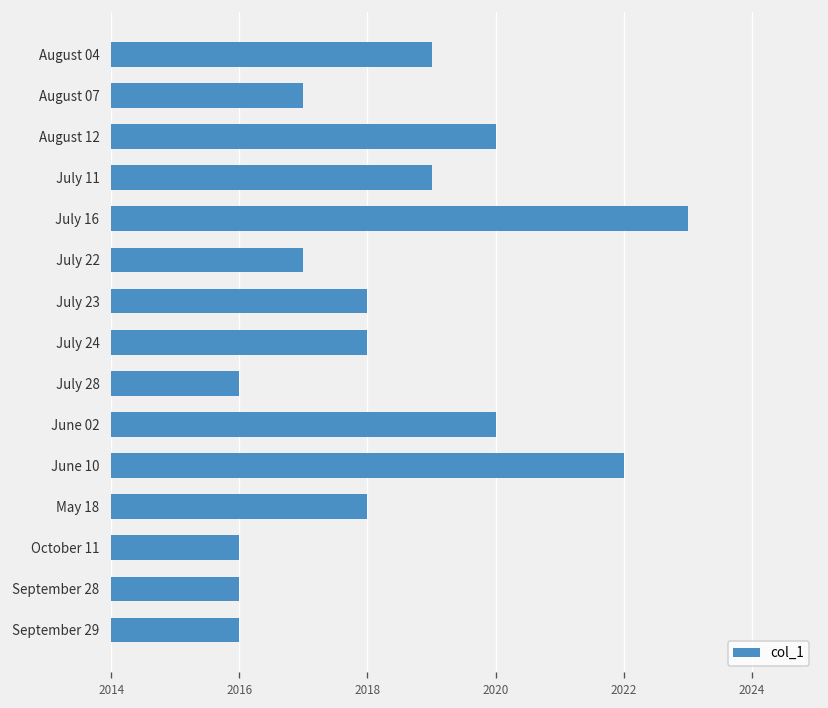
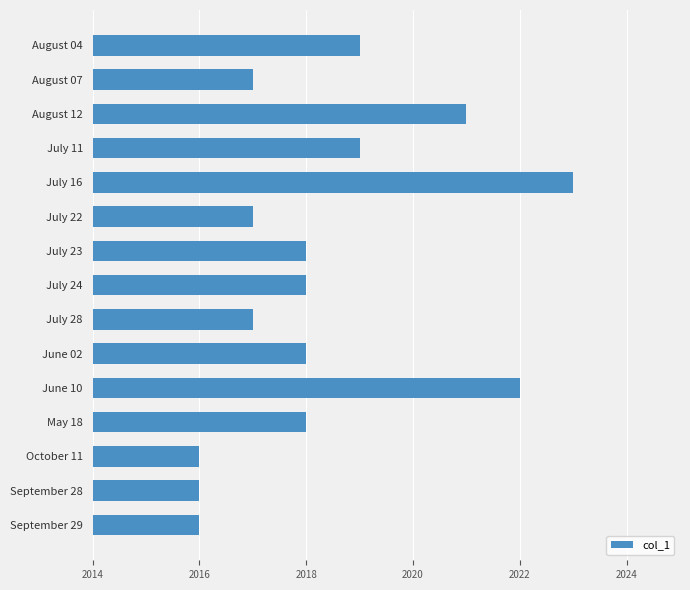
  {
    "August 04": 2019,
    "August 07": 2017,
-   "August 12": 2020,
+   "August 12": 2021,
    "July 11": 2019,
    "July 16": 2023,
    "July 22": 2017,
    "July 23": 2018,
    "July 24": 2018,
-   "July 28": 2016,
-   "June 02": 2020,
+   "July 28": 2017,
+   "June 02": 2018,
    "June 10": 2022,
    "May 18": 2018,
    "October 11": 2016,
    "September 28": 2016,
    "September 29": 2016
  }
